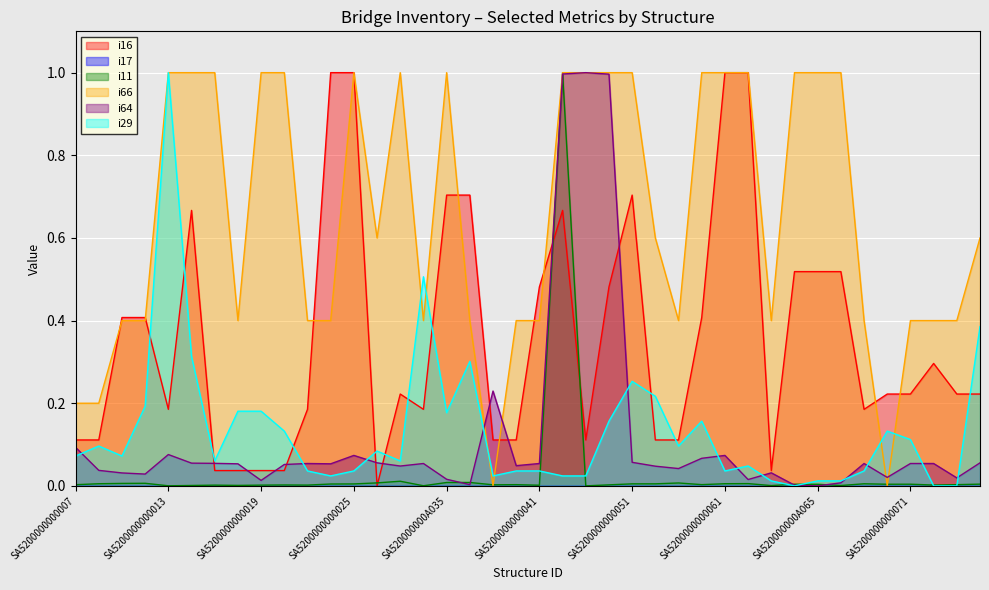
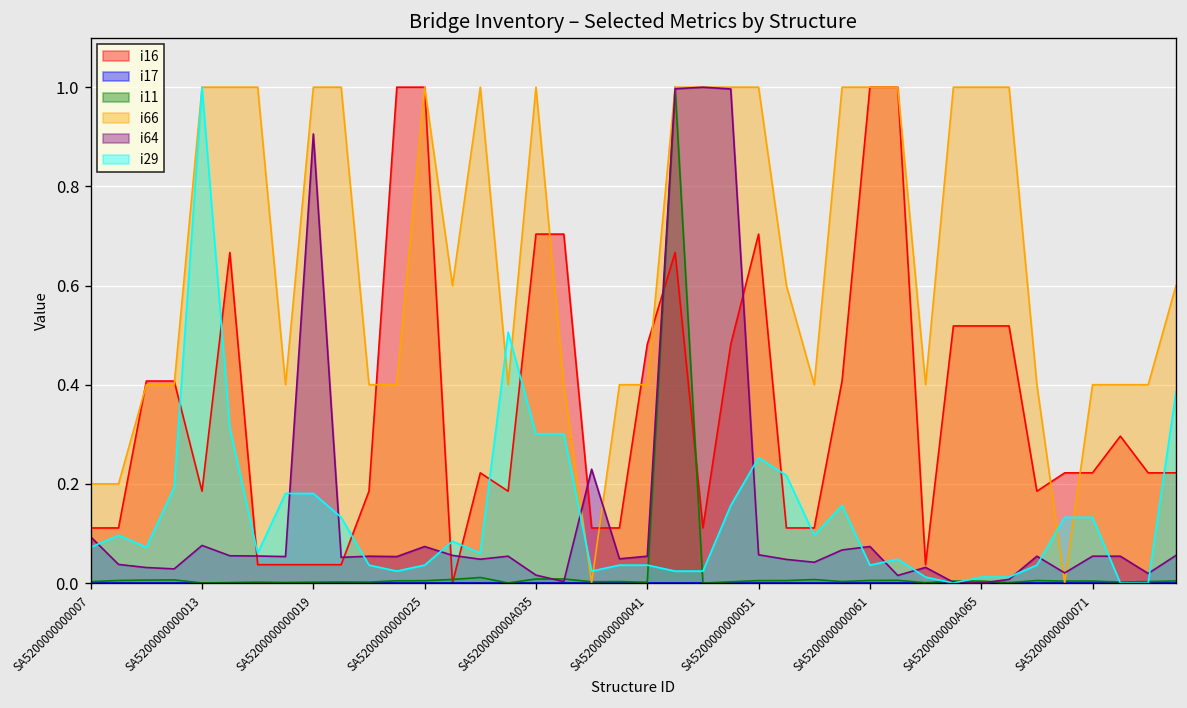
  {
    "i16": {
      "SA5200000000007": 0.11,
      "SA5200000000013": 0.19,
      "SA5200000000019": 0.04,
      "SA520000000A035": 0.70,
      "SA5200000000041": 0.48,
      "SA5200000000051": 0.70,
      "SA520000000A065": 0.52,
      "SA5200000000071": 0.22
    },
    "i17": {
      "SA520000000A035": 0.00
    },
    "i11": {
      "SA520000000A035": 0.01
    },
    "i66": {
      "SA5200000000007": 0.20,
      "SA5200000000019": 1.00,
      "SA520000000A035": 1.00,
      "SA5200000000041": 0.40,
      "SA5200000000051": 1.00,
      "SA520000000A065": 1.00,
      "SA5200000000071": 0.40
    },
    "i64": {
      "SA5200000000007": 0.09,
      "SA5200000000013": 0.08,
-     "SA5200000000019": 0.01,
+     "SA5200000000019": 0.91,
      "SA5200000000025": 0.07,
      "SA520000000A035": 0.02,
      "SA5200000000041": 0.05,
      "SA5200000000051": 0.06,
      "SA5200000000061": 0.07,
      "SA5200000000071": 0.05
    },
    "i29": {
      "SA5200000000007": 0.07,
      "SA5200000000019": 0.18,
      "SA5200000000025": 0.04,
-     "SA520000000A035": 0.18,
+     "SA520000000A035": 0.30,
      "SA5200000000041": 0.04,
      "SA5200000000051": 0.25,
      "SA5200000000061": 0.04,
      "SA520000000A065": 0.01,
-     "SA5200000000071": 0.11
+     "SA5200000000071": 0.13
    }
  }
